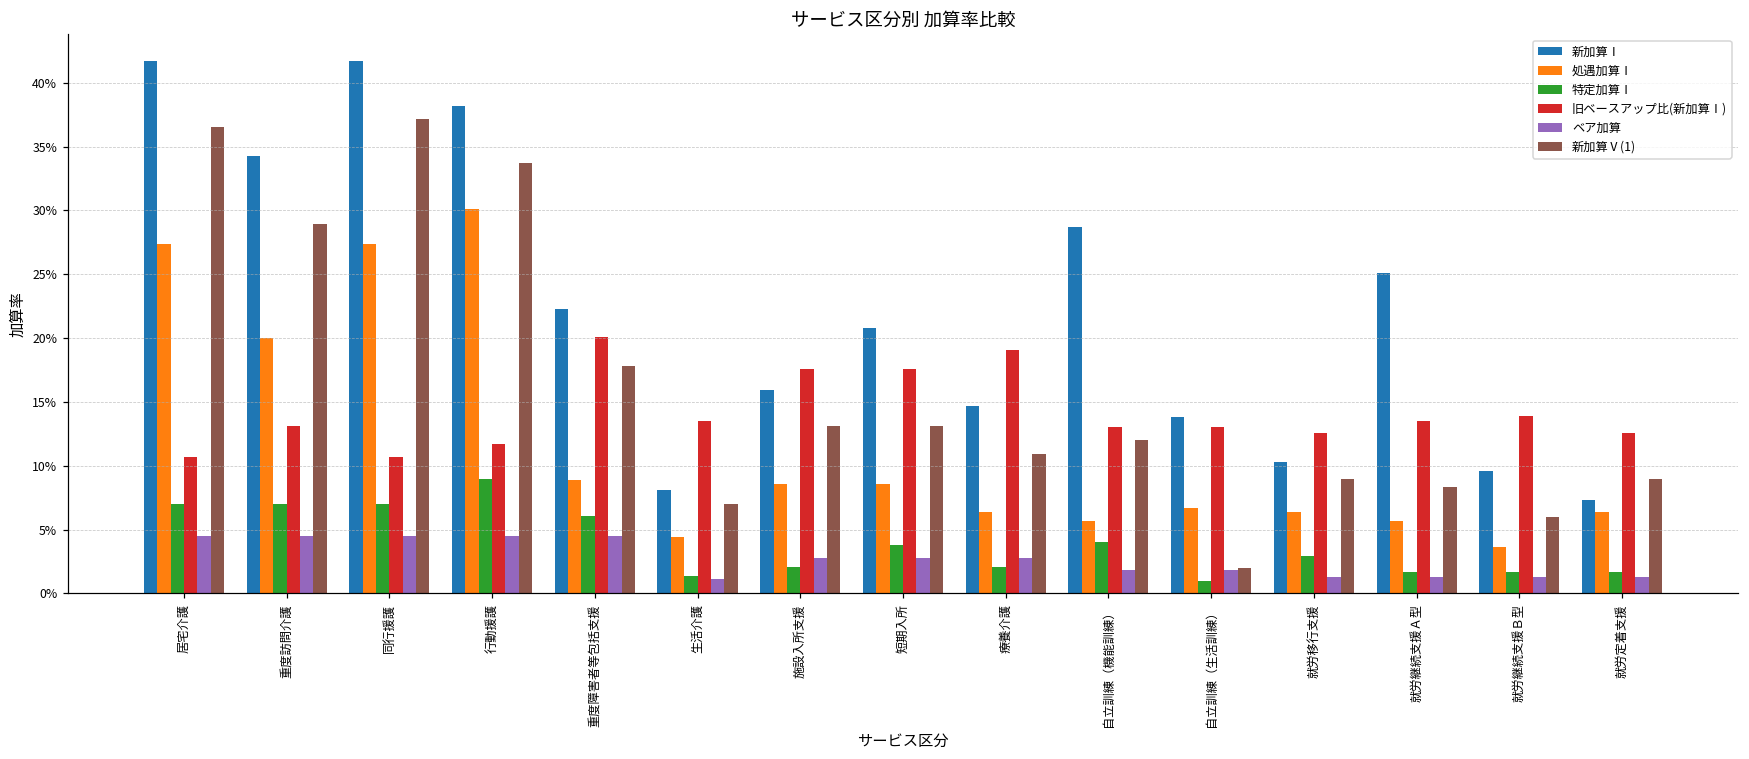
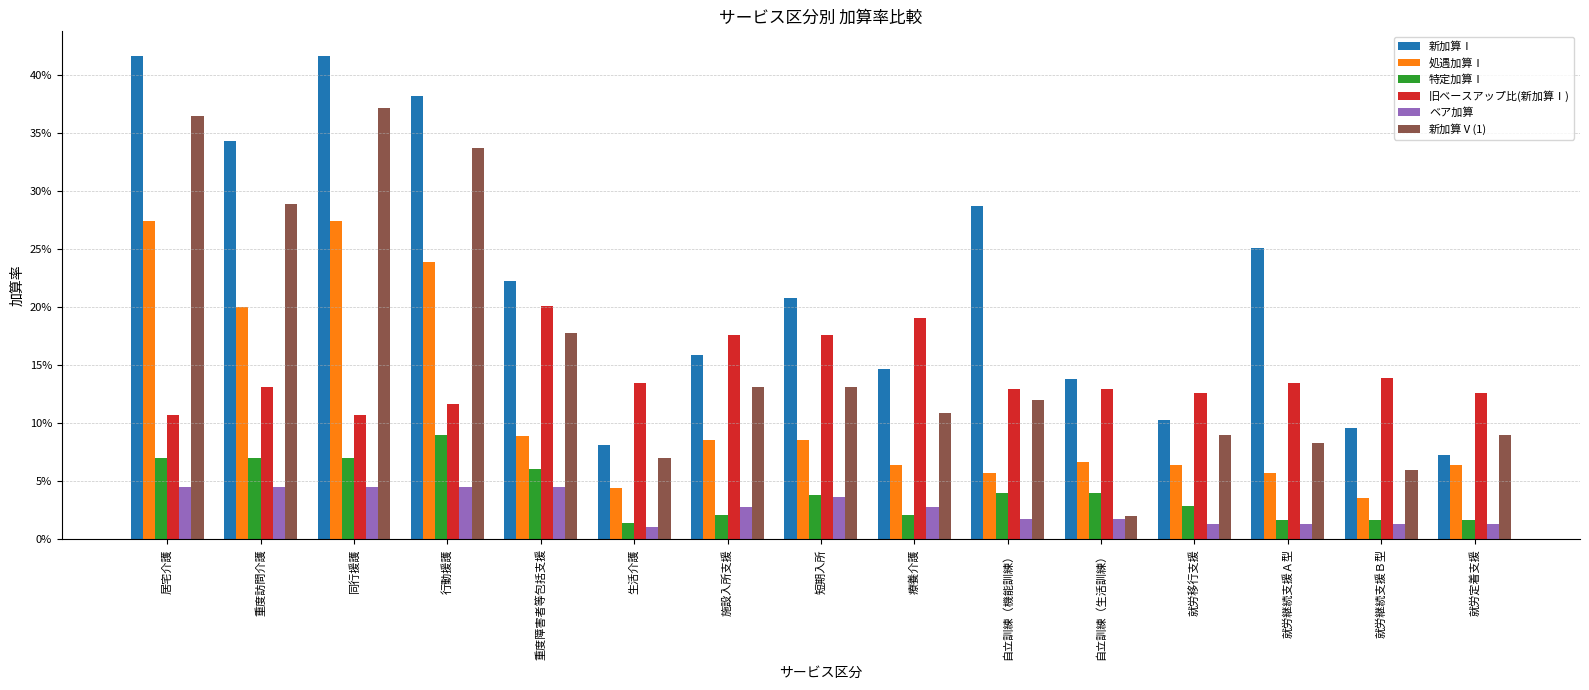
  {
    "新加算Ⅰ": {
      "居宅介護": "41.7%",
      "重度訪問介護": "34.3%",
      "同行援護": "41.7%",
      "行動援護": "38.2%",
      "重度障害者等包括支援": "22.3%",
      "生活介護": "8.1%",
      "施設入所支援": "15.9%",
      "短期入所": "20.8%",
      "療養介護": "14.7%",
      "自立訓練（機能訓練）": "28.7%",
      "自立訓練（生活訓練）": "13.8%",
      "就労移行支援": "10.3%",
      "就労継続支援Ａ型": "25.1%",
      "就労継続支援Ｂ型": "9.6%",
      "就労定着支援": "7.3%"
    },
    "処遇加算Ⅰ": {
      "居宅介護": "27.4%",
      "重度訪問介護": "20.0%",
      "同行援護": "27.4%",
-     "行動援護": "30.1%",
+     "行動援護": "23.9%",
      "重度障害者等包括支援": "8.9%",
      "生活介護": "4.4%",
      "施設入所支援": "8.6%",
      "短期入所": "8.6%",
      "療養介護": "6.4%",
      "自立訓練（機能訓練）": "5.7%",
      "自立訓練（生活訓練）": "6.7%",
      "就労移行支援": "6.4%",
      "就労継続支援Ａ型": "5.7%",
      "就労継続支援Ｂ型": "3.6%",
      "就労定着支援": "6.4%"
    },
    "特定加算Ⅰ": {
      "居宅介護": "7.0%",
      "重度訪問介護": "7.0%",
      "同行援護": "7.0%",
      "行動援護": "9.0%",
      "重度障害者等包括支援": "6.1%",
      "生活介護": "1.4%",
      "施設入所支援": "2.1%",
      "短期入所": "3.8%",
      "療養介護": "2.1%",
      "自立訓練（機能訓練）": "4.0%",
-     "自立訓練（生活訓練）": "1.0%",
+     "自立訓練（生活訓練）": "4.0%",
      "就労移行支援": "2.9%",
      "就労継続支援Ａ型": "1.7%",
      "就労継続支援Ｂ型": "1.7%",
      "就労定着支援": "1.7%"
    },
    "旧ベースアップ比(新加算Ⅰ)": {
      "居宅介護": "10.7%",
      "重度訪問介護": "13.1%",
      "同行援護": "10.7%",
      "行動援護": "11.7%",
      "重度障害者等包括支援": "20.1%",
      "生活介護": "13.5%",
      "施設入所支援": "17.6%",
      "短期入所": "17.6%",
      "療養介護": "19.1%",
      "自立訓練（機能訓練）": "13.0%",
      "自立訓練（生活訓練）": "13.0%",
      "就労移行支援": "12.6%",
      "就労継続支援Ａ型": "13.5%",
      "就労継続支援Ｂ型": "13.9%",
      "就労定着支援": "12.6%"
    },
    "ベア加算": {
      "居宅介護": "4.5%",
      "重度訪問介護": "4.5%",
      "同行援護": "4.5%",
      "行動援護": "4.5%",
      "重度障害者等包括支援": "4.5%",
      "生活介護": "1.1%",
      "施設入所支援": "2.8%",
-     "短期入所": "2.8%",
+     "短期入所": "3.7%",
      "療養介護": "2.8%",
      "自立訓練（機能訓練）": "1.8%",
      "自立訓練（生活訓練）": "1.8%",
      "就労移行支援": "1.3%",
      "就労継続支援Ａ型": "1.3%",
      "就労継続支援Ｂ型": "1.3%",
      "就労定着支援": "1.3%"
    },
    "新加算Ⅴ(1)": {
      "居宅介護": "36.5%",
      "重度訪問介護": "28.9%",
      "同行援護": "37.2%",
      "行動援護": "33.7%",
      "重度障害者等包括支援": "17.8%",
      "生活介護": "7.0%",
      "施設入所支援": "13.1%",
      "短期入所": "13.1%",
      "療養介護": "10.9%",
      "自立訓練（機能訓練）": "12.0%",
      "自立訓練（生活訓練）": "2.0%",
      "就労移行支援": "9.0%",
      "就労継続支援Ａ型": "8.3%",
      "就労継続支援Ｂ型": "6.0%",
      "就労定着支援": "9.0%"
    }
  }
